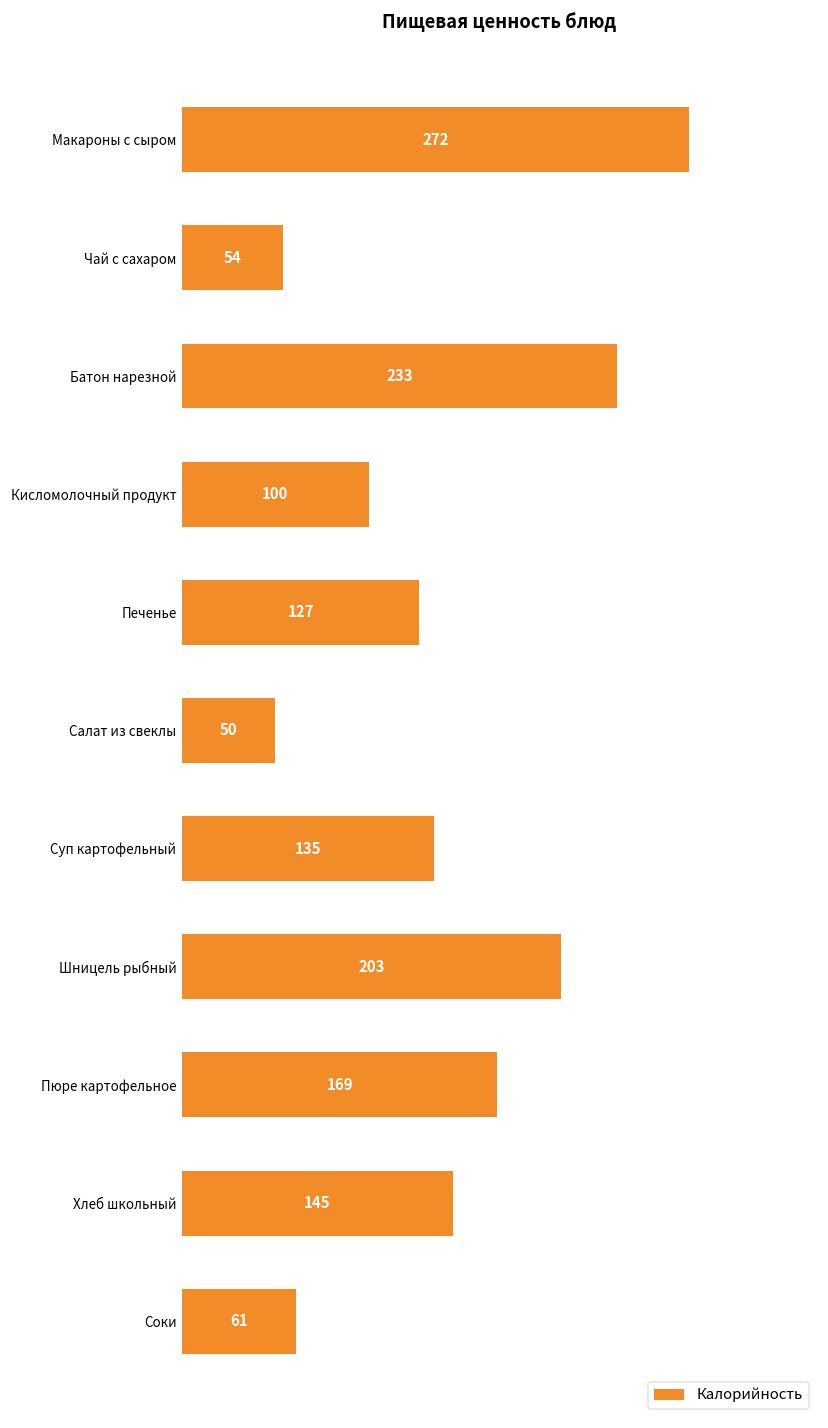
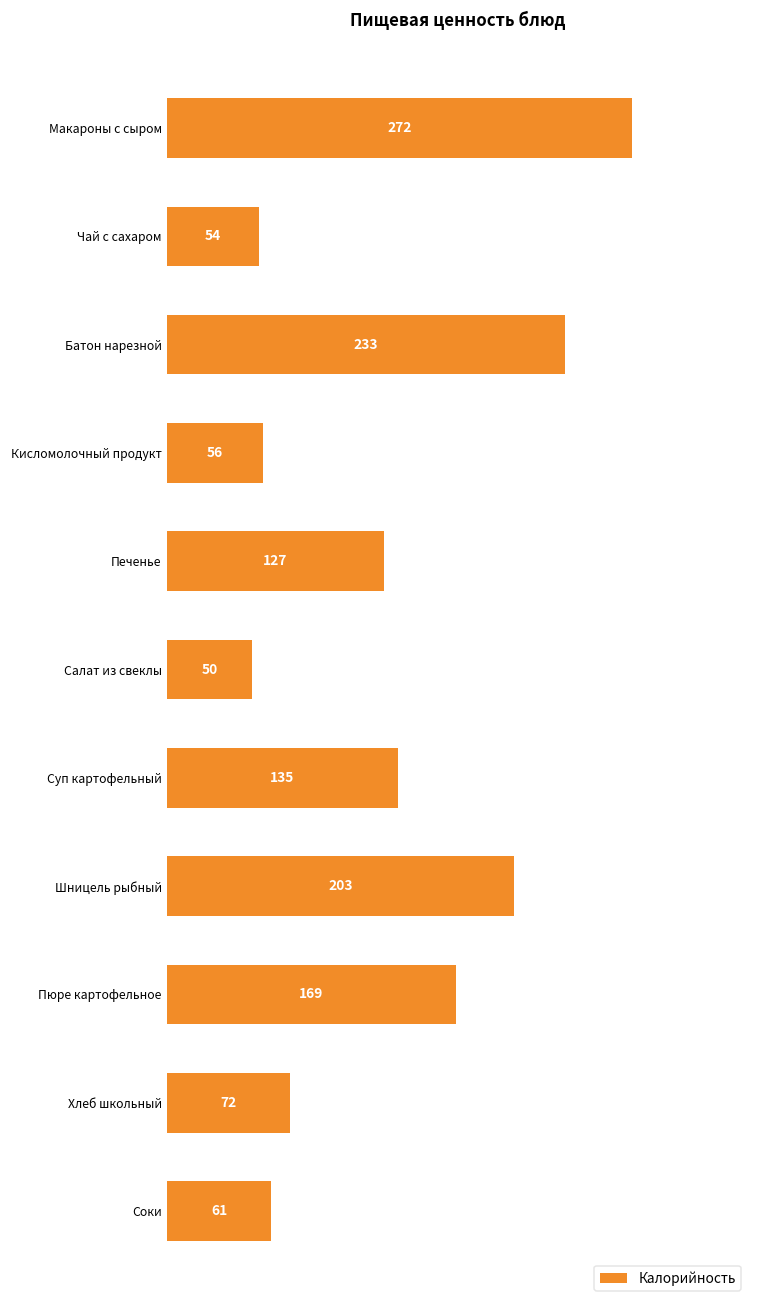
  {
    "Макароны с сыром": 272,
    "Чай с сахаром": 54,
    "Батон нарезной": 233,
-   "Кисломолочный продукт": 100,
+   "Кисломолочный продукт": 56,
    "Печенье": 127,
    "Салат из свеклы": 50,
    "Суп картофельный": 135,
    "Шницель рыбный": 203,
    "Пюре картофельное": 169,
-   "Хлеб школьный": 145,
+   "Хлеб школьный": 72,
    "Соки": 61
  }
